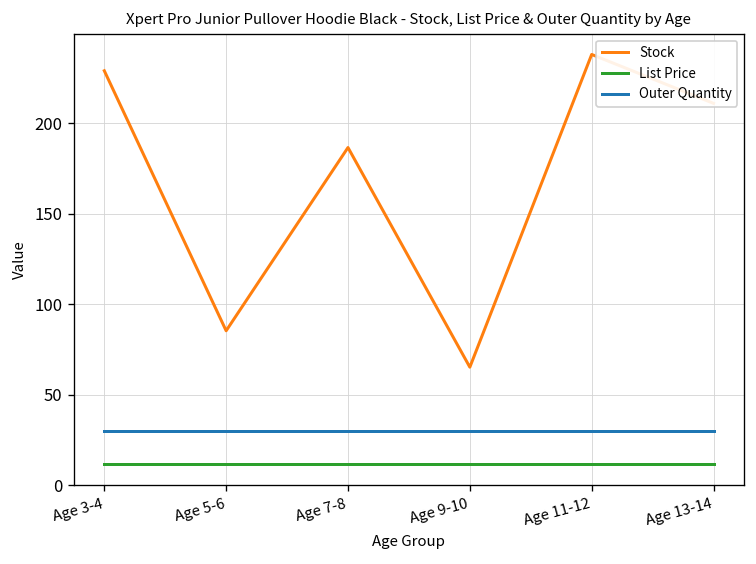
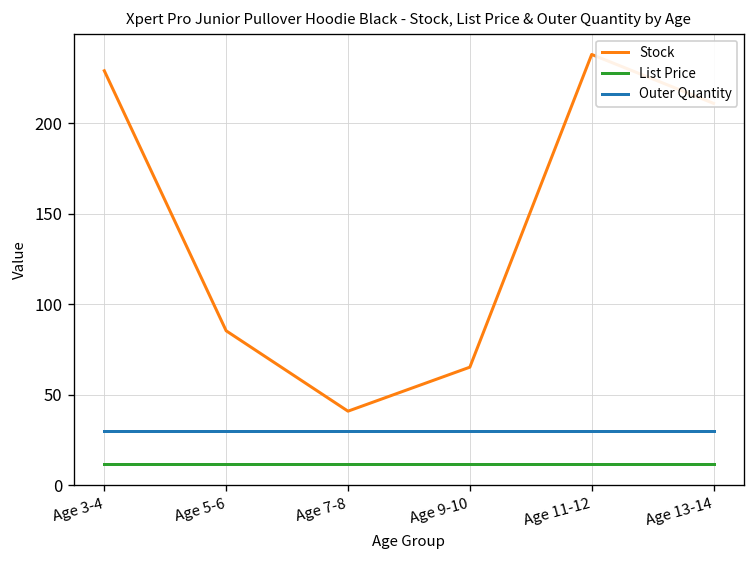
  {
    "Stock": {
      "Age 3-4": 229,
      "Age 5-6": 85,
-     "Age 7-8": 187,
+     "Age 7-8": 41,
      "Age 9-10": 65,
      "Age 11-12": 238,
      "Age 13-14": 211
    },
    "List Price": {
      "Age 3-4": 12,
      "Age 5-6": 12,
      "Age 7-8": 12,
      "Age 9-10": 12,
      "Age 11-12": 12,
      "Age 13-14": 12
    },
    "Outer Quantity": {
      "Age 3-4": 30,
      "Age 5-6": 30,
      "Age 7-8": 30,
      "Age 9-10": 30,
      "Age 11-12": 30,
      "Age 13-14": 30
    }
  }
